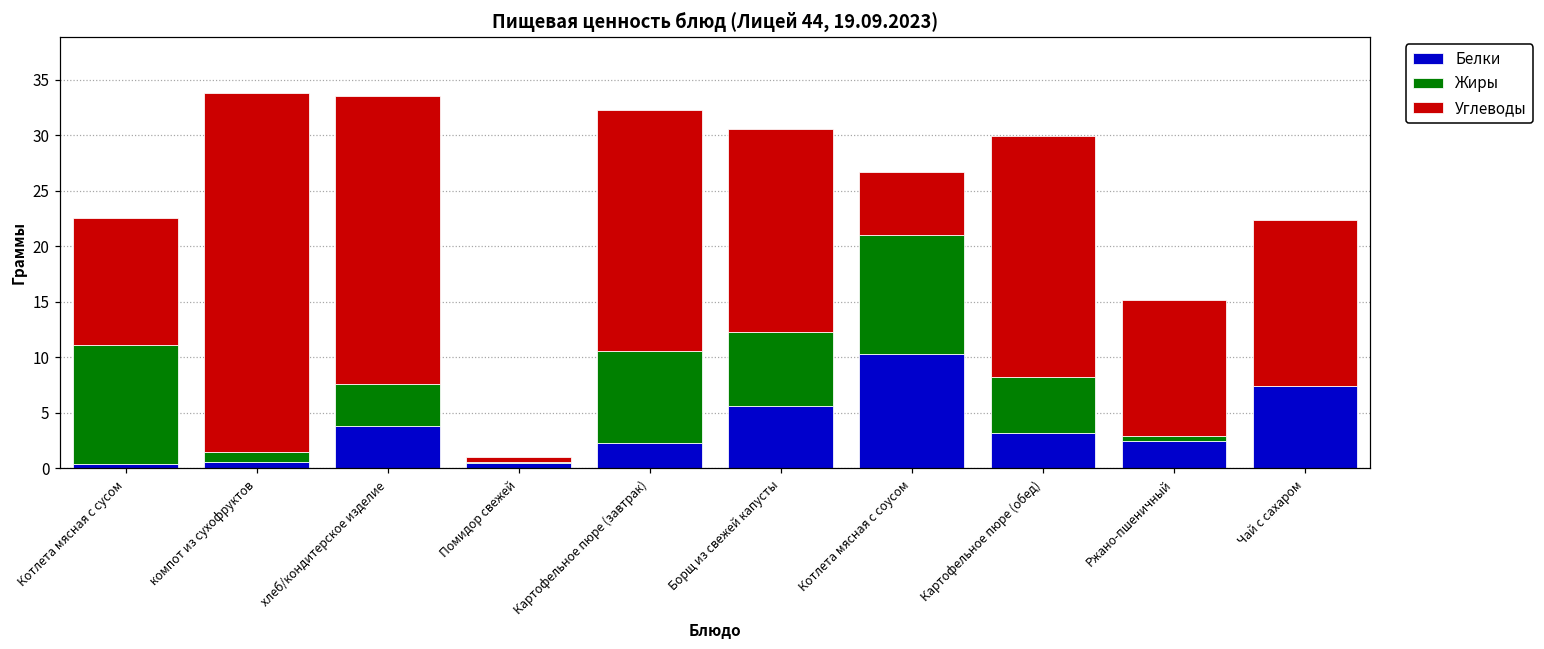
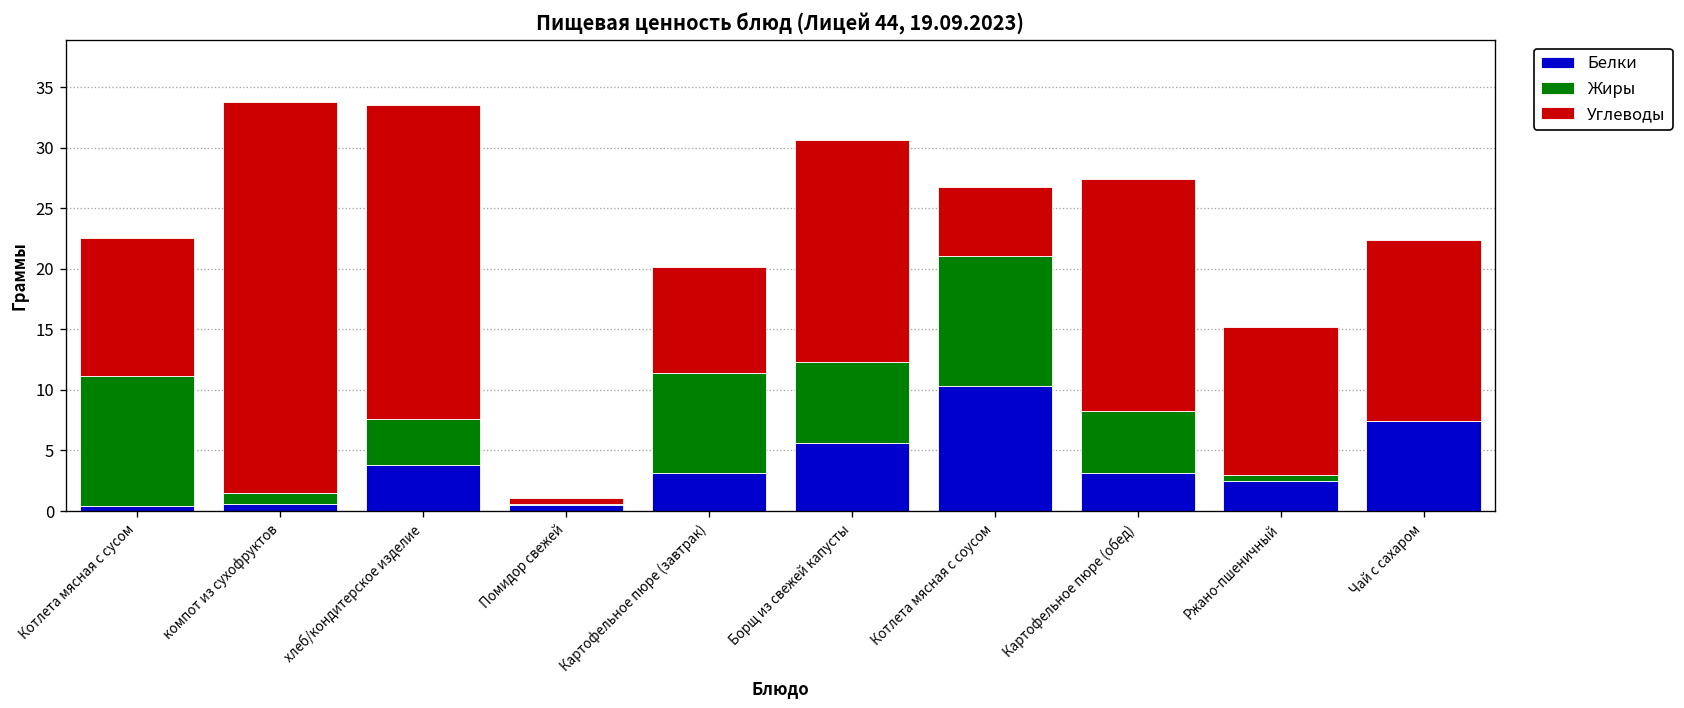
  {
    "Белки": {
      "Котлета мясная с сусом": 0.4,
      "компот из сухофруктов": 0.6,
      "хлеб/кондитерское изделие": 3.8,
      "Помидор свежей": 0.5,
-     "Картофельное пюре (завтрак)": 2.3,
+     "Картофельное пюре (завтрак)": 3.2,
      "Борщ из свежей капусты": 5.6,
      "Котлета мясная с соусом": 10.3,
      "Картофельное пюре (обед)": 3.2,
      "Ржано-пшеничный": 2.5,
      "Чай с сахаром": 7.4
    },
    "Жиры": {
      "Котлета мясная с сусом": 10.7,
      "компот из сухофруктов": 0.9,
      "хлеб/кондитерское изделие": 3.8,
      "Картофельное пюре (завтрак)": 8.3,
      "Борщ из свежей капусты": 6.7,
      "Котлета мясная с соусом": 10.7,
      "Картофельное пюре (обед)": 5.1,
      "Ржано-пшеничный": 0.5,
      "Чай с сахаром": 0.0
    },
    "Углеводы": {
      "Котлета мясная с сусом": 11.4,
      "компот из сухофруктов": 32.3,
      "хлеб/кондитерское изделие": 25.9,
      "Помидор свежей": 0.5,
-     "Картофельное пюре (завтрак)": 21.8,
+     "Картофельное пюре (завтрак)": 8.8,
      "Борщ из свежей капусты": 18.3,
      "Котлета мясная с соусом": 5.7,
-     "Картофельное пюре (обед)": 21.8,
+     "Картофельное пюре (обед)": 19.2,
      "Ржано-пшеничный": 12.3,
      "Чай с сахаром": 15.0
    }
  }
